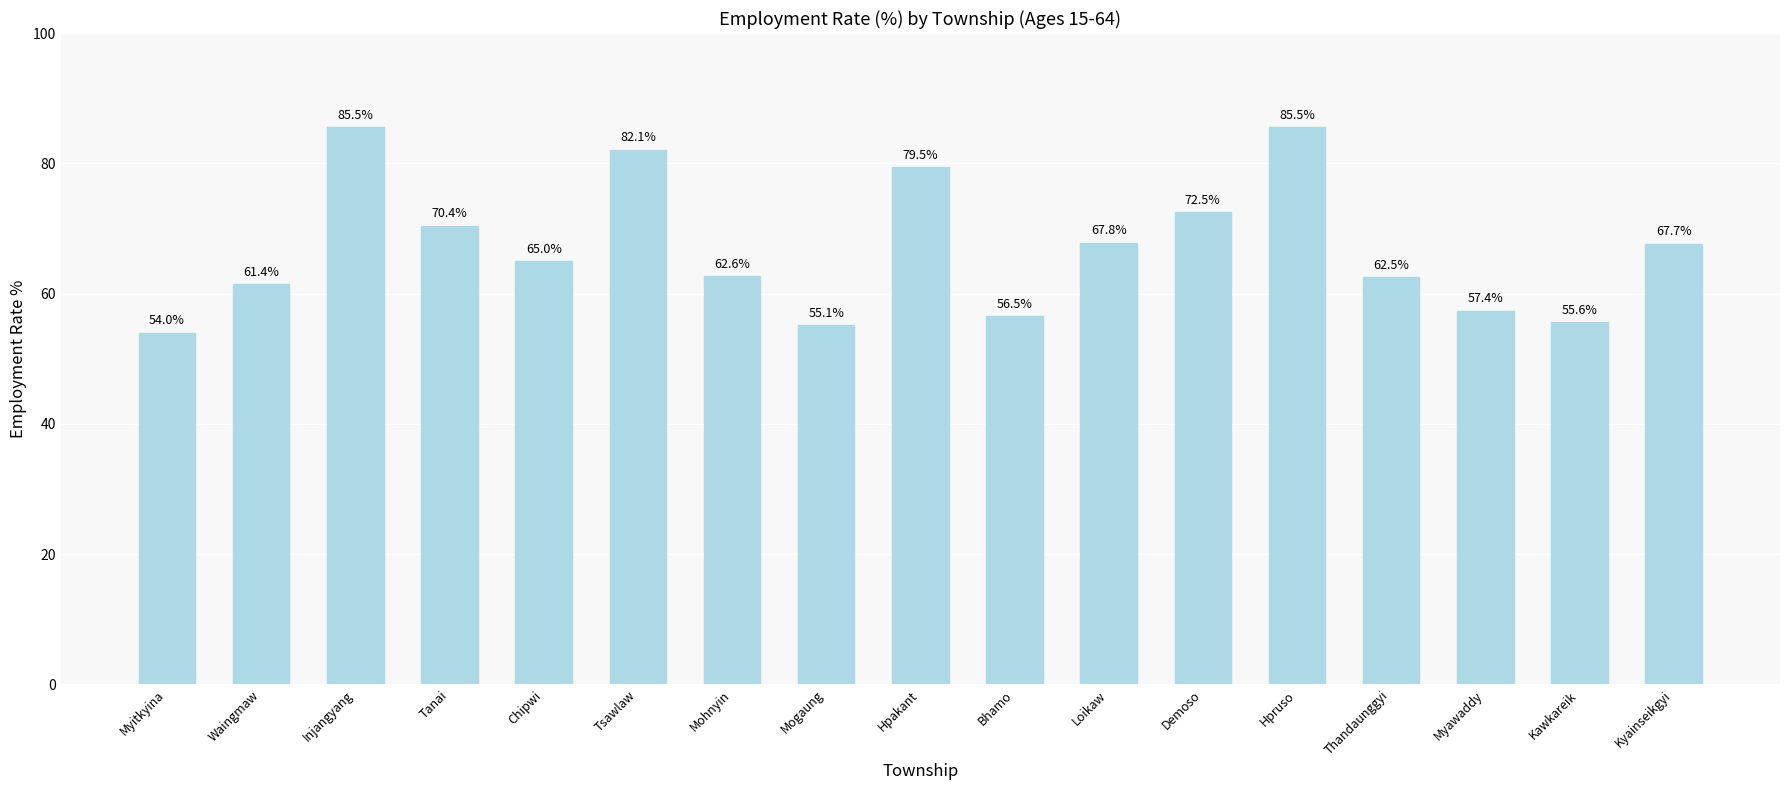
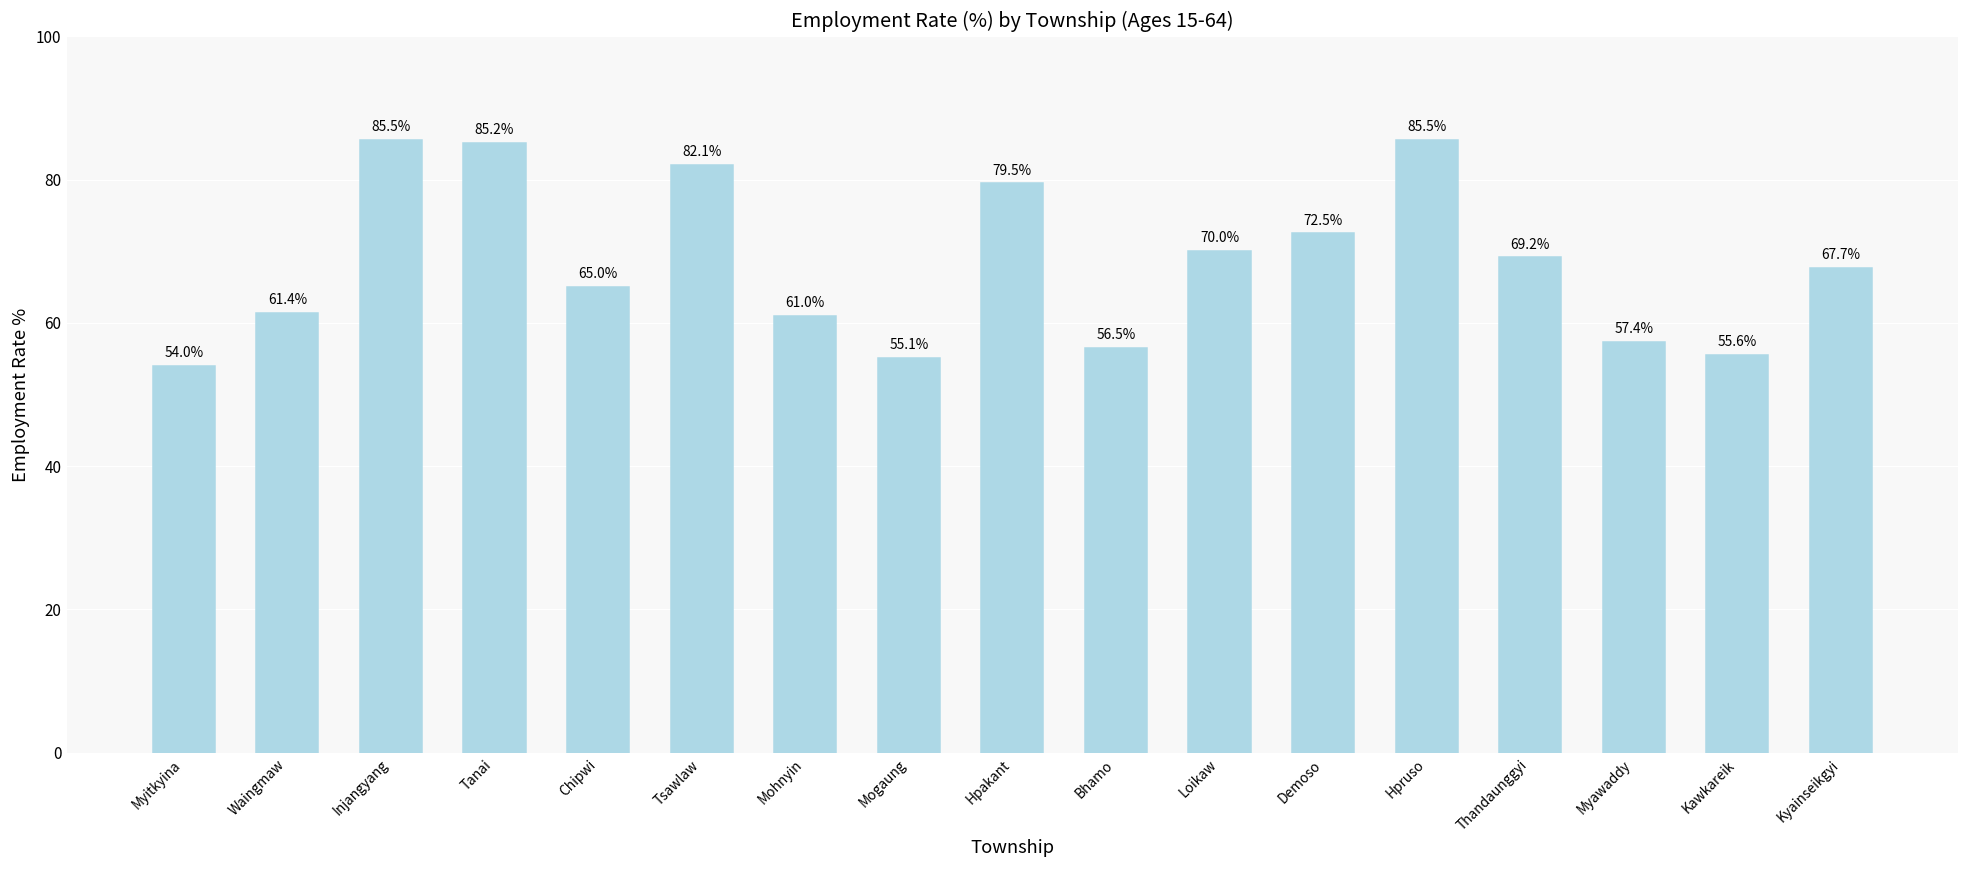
  {
    "Myitkyina": "54.0%",
    "Waingmaw": "61.4%",
    "Injangyang": "85.5%",
-   "Tanai": "70.4%",
+   "Tanai": "85.2%",
    "Chipwi": "65.0%",
    "Tsawlaw": "82.1%",
-   "Mohnyin": "62.6%",
+   "Mohnyin": "61.0%",
    "Mogaung": "55.1%",
    "Hpakant": "79.5%",
    "Bhamo": "56.5%",
-   "Loikaw": "67.8%",
+   "Loikaw": "70.0%",
    "Demoso": "72.5%",
    "Hpruso": "85.5%",
-   "Thandaunggyi": "62.5%",
+   "Thandaunggyi": "69.2%",
    "Myawaddy": "57.4%",
    "Kawkareik": "55.6%",
    "Kyainseikgyi": "67.7%"
  }
